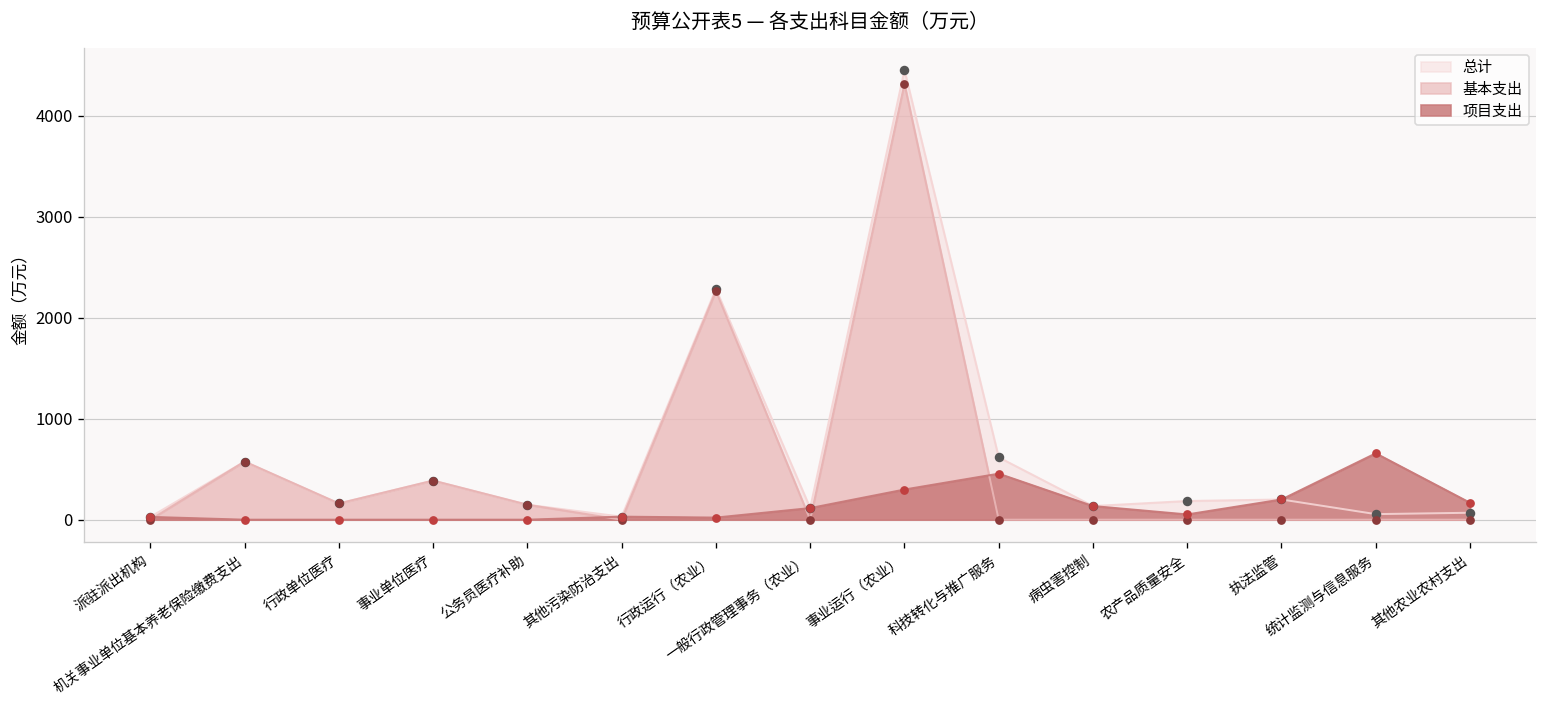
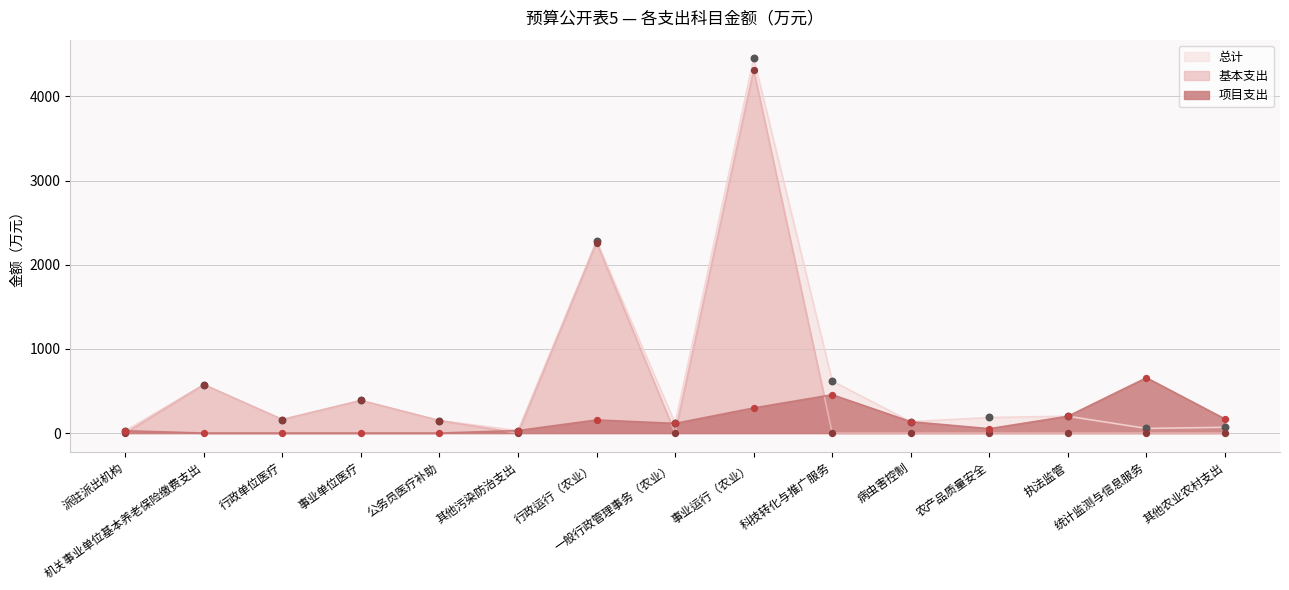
  {
    "项目支出": {
      "机关事业单位基本养老保险缴费支出": 0,
      "行政单位医疗": 0,
      "事业单位医疗": 0,
      "公务员医疗补助": 0,
-     "行政运行（农业）": 0,
+     "行政运行（农业）": 200,
      "事业运行（农业）": 300,
      "科技转化与推广服务": 500,
      "农产品质量安全": 100,
      "统计监测与信息服务": 700,
      "其他农业农村支出": 200
    }
  }
